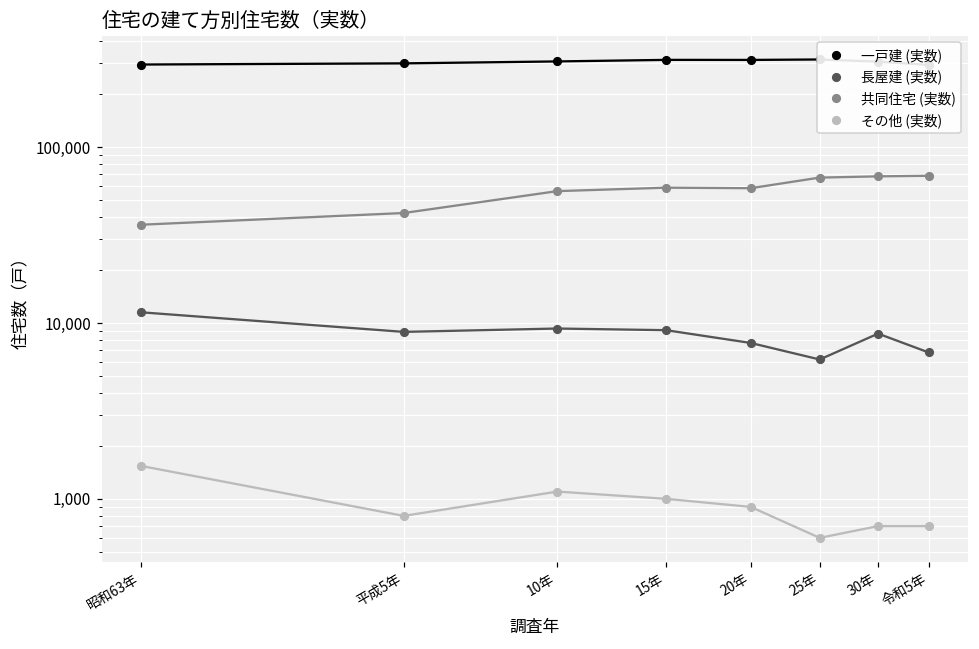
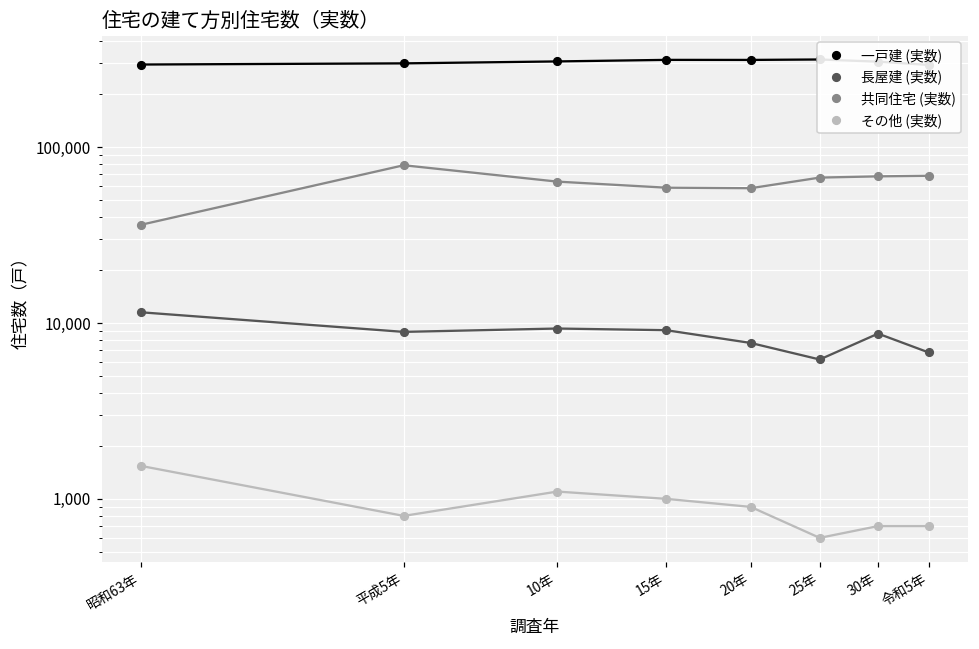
  {
    "一戸建 (実数)": {
      "昭和63年": "290,000",
      "平成5年": "300,000",
      "10年": "310,000",
      "15年": "310,000",
      "20年": "310,000"
    },
    "長屋建 (実数)": {
      "昭和63年": "12,000",
      "平成5年": "9,000",
      "10年": "9,000",
      "15年": "9,000",
      "20年": "8,000",
      "25年": "6,200",
      "30年": "9,000",
      "令和5年": "6,800"
    },
    "共同住宅 (実数)": {
      "昭和63年": "36,000",
-     "平成5年": "42,000",
-     "10年": "56,000",
+     "平成5年": "80,000",
+     "10年": "64,000",
      "15年": "59,000",
      "20年": "58,000",
      "25年": "67,000",
      "30年": "68,000",
      "令和5年": "69,000"
    },
    "その他 (実数)": {
      "昭和63年": "1,500",
      "平成5年": "800",
      "10年": "1,100",
      "15年": "1,000",
      "20年": "900",
      "25年": "600",
      "30年": "700",
      "令和5年": "700"
    }
  }
